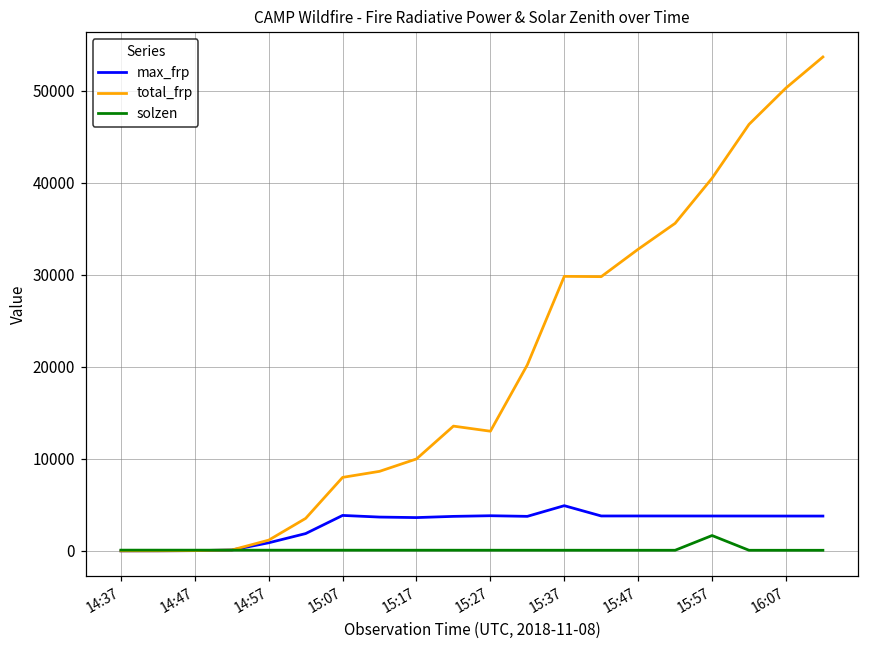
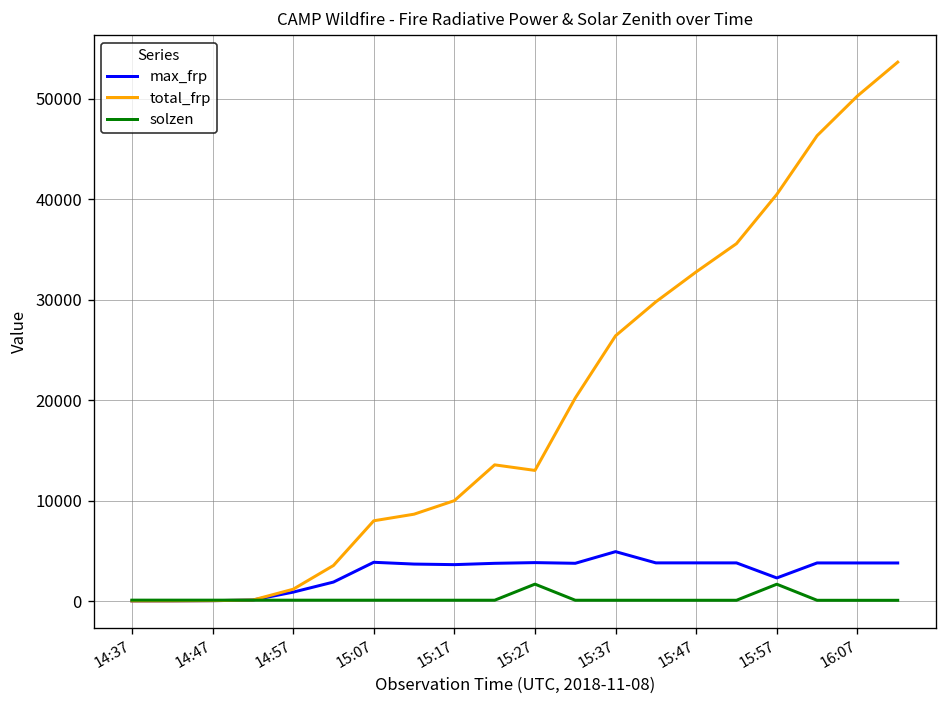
  {
    "max_frp": {
      "15:07": 4000,
      "15:17": 4000,
      "15:27": 4000,
      "15:37": 5000,
      "15:47": 4000,
-     "15:57": 4000,
+     "15:57": 2000,
      "16:07": 4000
    },
    "total_frp": {
      "15:07": 8000,
      "15:17": 10000,
      "15:27": 13000,
-     "15:37": 30000,
+     "15:37": 26000,
      "15:47": 33000,
      "15:57": 40000,
      "16:07": 50000
    },
    "solzen": {
      "14:57": 0,
      "15:07": 0,
      "15:17": 0,
-     "15:27": 0,
+     "15:27": 2000,
      "15:37": 0,
      "15:47": 0,
      "15:57": 2000,
      "16:07": 0
    }
  }
